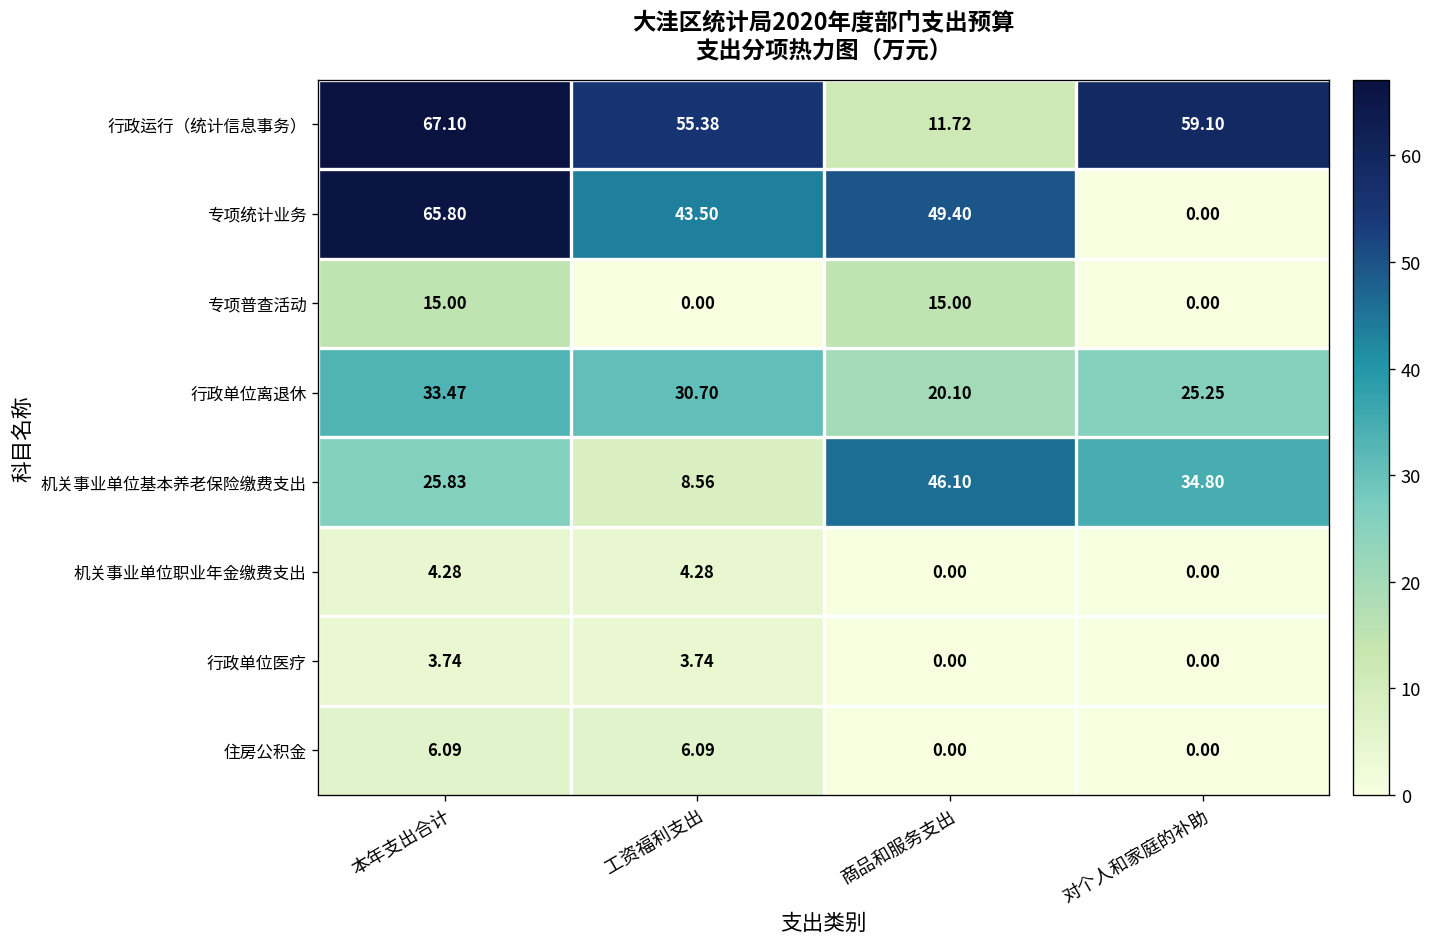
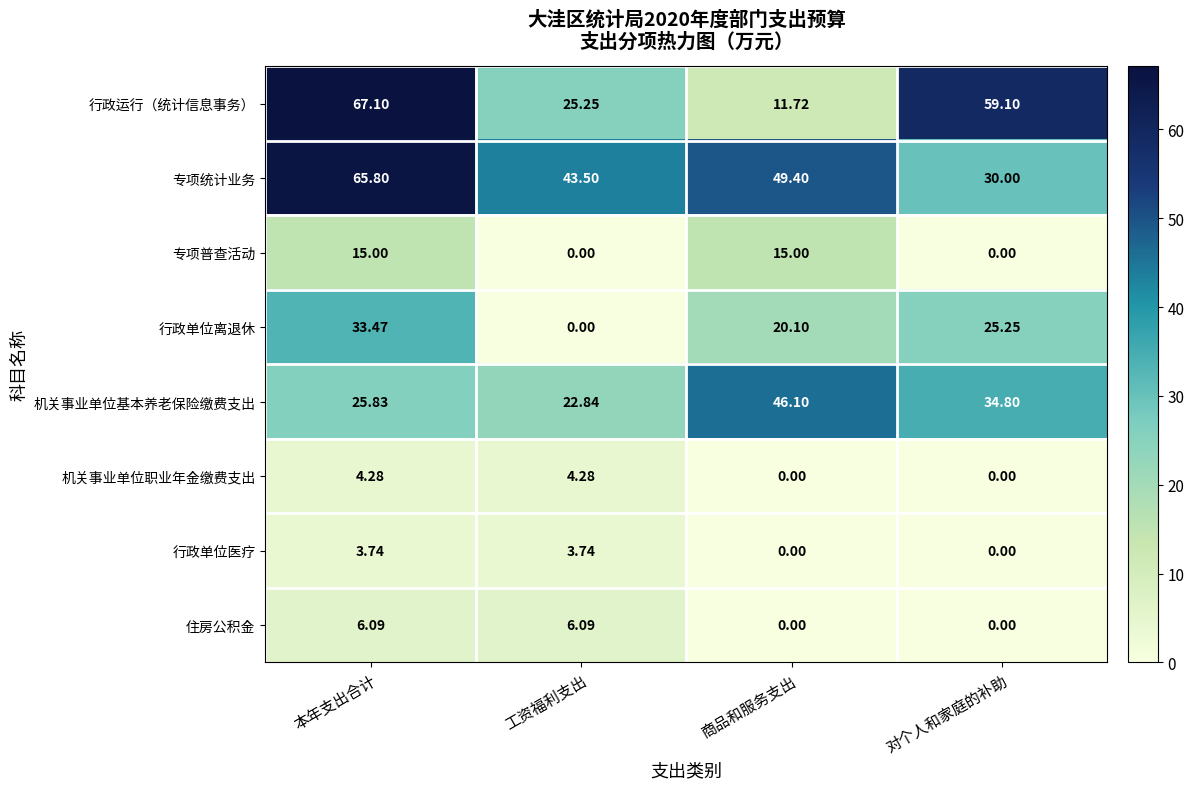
  {
    "行政运行（统计信息事务）": {
      "本年支出合计": 67.10,
-     "工资福利支出": 55.38,
+     "工资福利支出": 25.25,
      "商品和服务支出": 11.72,
      "对个人和家庭的补助": 59.10
    },
    "专项统计业务": {
      "本年支出合计": 65.80,
      "工资福利支出": 43.50,
      "商品和服务支出": 49.40,
-     "对个人和家庭的补助": 0.00
+     "对个人和家庭的补助": 30.00
    },
    "专项普查活动": {
      "本年支出合计": 15.00,
      "工资福利支出": 0.00,
      "商品和服务支出": 15.00,
      "对个人和家庭的补助": 0.00
    },
    "行政单位离退休": {
      "本年支出合计": 33.47,
-     "工资福利支出": 30.70,
+     "工资福利支出": 0.00,
      "商品和服务支出": 20.10,
      "对个人和家庭的补助": 25.25
    },
    "机关事业单位基本养老保险缴费支出": {
      "本年支出合计": 25.83,
-     "工资福利支出": 8.56,
+     "工资福利支出": 22.84,
      "商品和服务支出": 46.10,
      "对个人和家庭的补助": 34.80
    },
    "机关事业单位职业年金缴费支出": {
      "本年支出合计": 4.28,
      "工资福利支出": 4.28,
      "商品和服务支出": 0.00,
      "对个人和家庭的补助": 0.00
    },
    "行政单位医疗": {
      "本年支出合计": 3.74,
      "工资福利支出": 3.74,
      "商品和服务支出": 0.00,
      "对个人和家庭的补助": 0.00
    },
    "住房公积金": {
      "本年支出合计": 6.09,
      "工资福利支出": 6.09,
      "商品和服务支出": 0.00,
      "对个人和家庭的补助": 0.00
    }
  }
